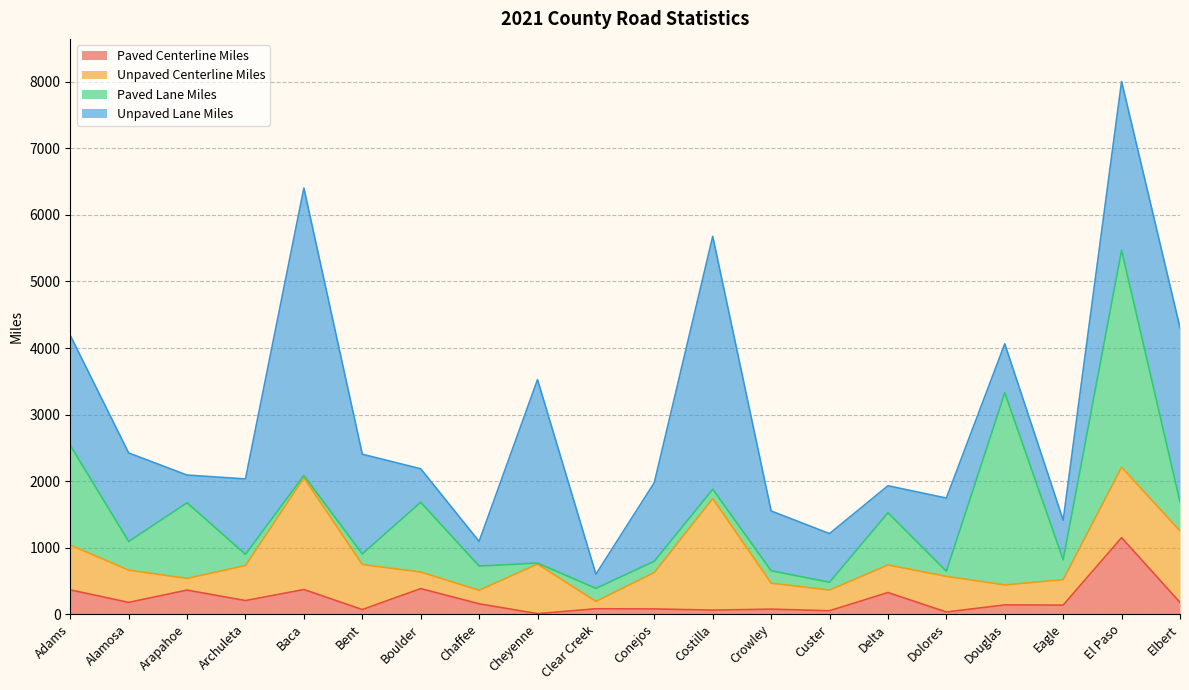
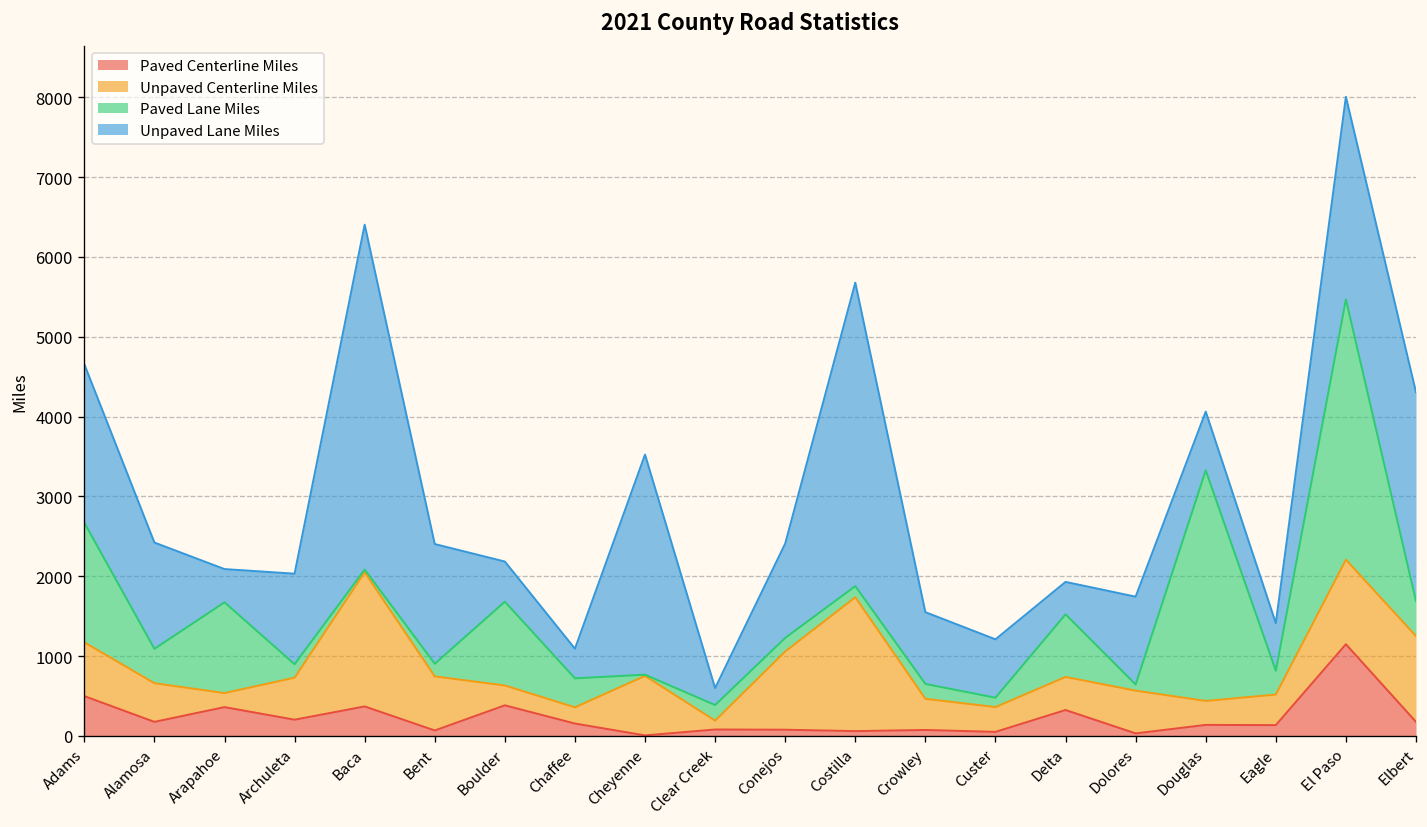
  {
    "Paved Centerline Miles": {
-     "Adams": 400,
+     "Adams": 500,
      "Alamosa": 200,
      "Arapahoe": 400,
      "Archuleta": 200,
      "Baca": 400,
      "Bent": 100,
      "Boulder": 400,
      "Chaffee": 200,
      "Cheyenne": 0,
      "Clear Creek": 100,
      "Conejos": 100,
      "Costilla": 100,
      "Crowley": 100,
      "Custer": 100,
      "Delta": 300,
      "Dolores": 0,
      "Douglas": 100,
      "Eagle": 100,
      "El Paso": 1100,
      "Elbert": 200
    },
    "Unpaved Centerline Miles": {
      "Adams": 700,
      "Alamosa": 500,
      "Arapahoe": 200,
      "Archuleta": 500,
      "Bent": 700,
      "Boulder": 200,
      "Chaffee": 200,
      "Clear Creek": 100,
-     "Conejos": 500,
+     "Conejos": 1000,
      "Costilla": 1700,
      "Crowley": 400,
      "Custer": 300,
      "Delta": 400,
      "Dolores": 500,
      "Douglas": 300,
      "Eagle": 400,
      "El Paso": 1100,
      "Elbert": 1100
    },
    "Paved Lane Miles": {
      "Adams": 1500,
      "Alamosa": 400,
      "Arapahoe": 1100,
      "Archuleta": 200,
      "Bent": 200,
      "Boulder": 1000,
      "Chaffee": 400,
      "Clear Creek": 200,
      "Conejos": 200,
      "Costilla": 100,
      "Crowley": 200,
      "Custer": 100,
      "Delta": 800,
      "Dolores": 100,
      "Douglas": 2900,
      "Eagle": 300,
      "El Paso": 3300,
      "Elbert": 400
    },
    "Unpaved Lane Miles": {
-     "Adams": 1700,
+     "Adams": 2000,
      "Alamosa": 1300,
      "Arapahoe": 400,
      "Archuleta": 1100,
      "Baca": 4300,
      "Bent": 1500,
      "Boulder": 500,
      "Chaffee": 400,
      "Cheyenne": 2800,
      "Clear Creek": 200,
      "Conejos": 1200,
      "Costilla": 3800,
      "Crowley": 900,
      "Custer": 700,
      "Delta": 400,
      "Dolores": 1100,
      "Douglas": 700,
      "Eagle": 600,
      "El Paso": 2500,
      "Elbert": 2600
    }
  }
